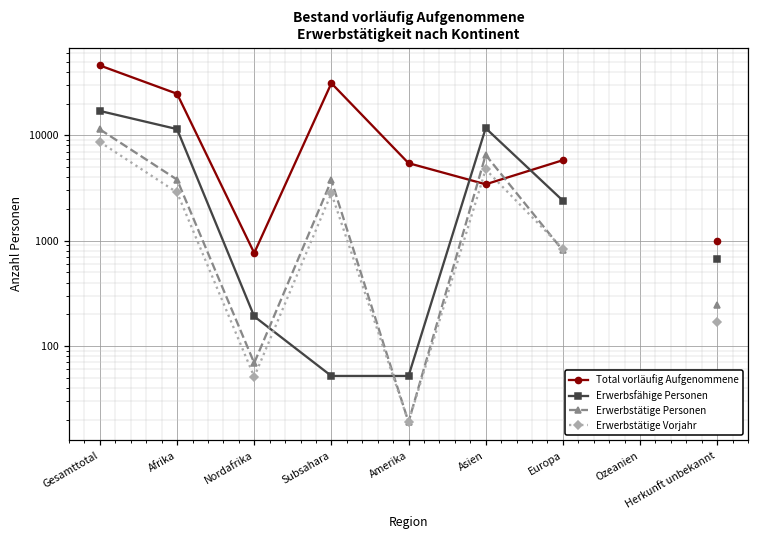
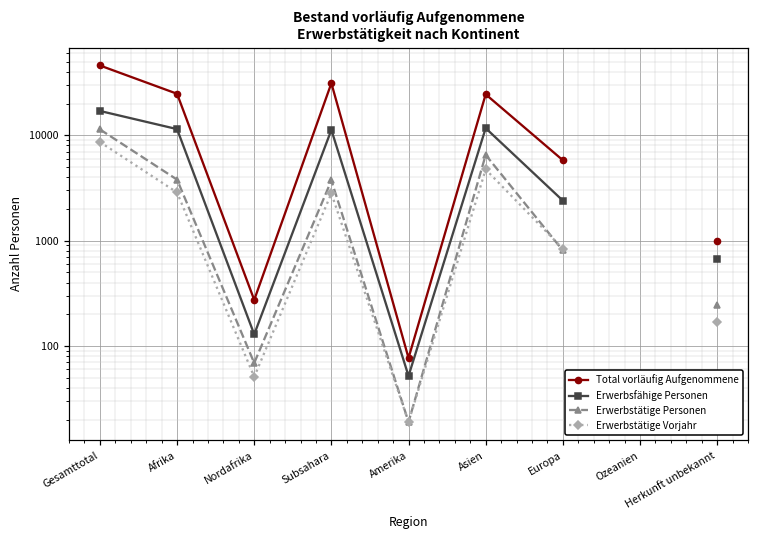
  {
    "Total vorläufig Aufgenommene": {
      "Gesamttotal": 50000,
      "Afrika": 25000,
-     "Nordafrika": 800,
+     "Nordafrika": 270,
      "Subsahara": 31000,
-     "Amerika": 5000,
-     "Asien": 3400,
+     "Amerika": 80,
+     "Asien": 24000,
      "Europa": 6000,
      "Herkunft unbekannt": 1000
    },
    "Erwerbsfähige Personen": {
      "Gesamttotal": 17000,
      "Afrika": 11000,
-     "Nordafrika": 190,
-     "Subsahara": 50,
+     "Nordafrika": 130,
+     "Subsahara": 11000,
      "Amerika": 50,
      "Asien": 12000,
      "Europa": 2400,
      "Herkunft unbekannt": 700
    }
  }
